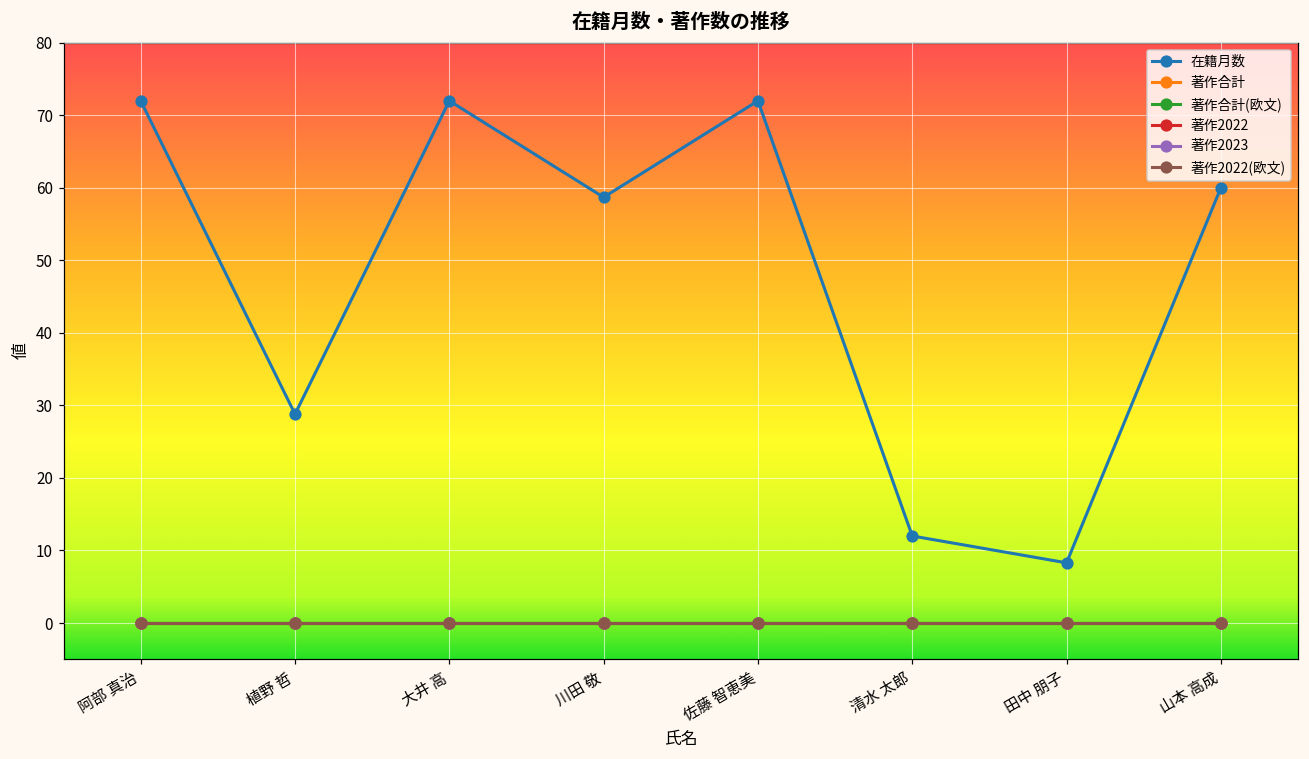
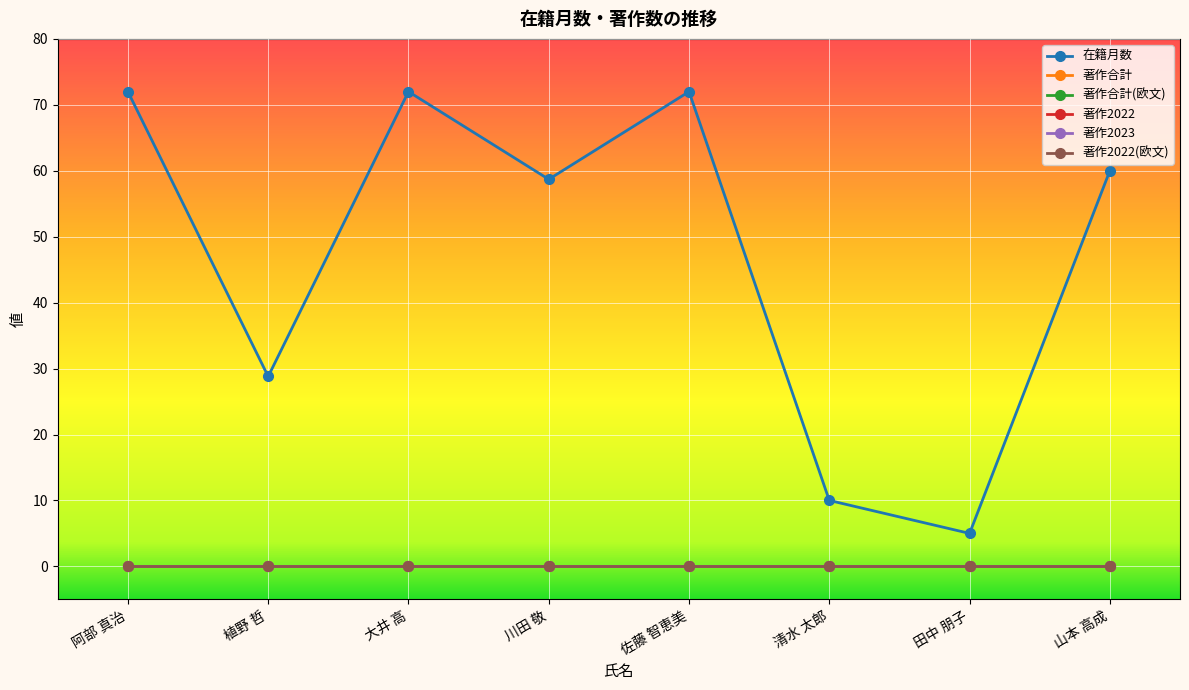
  {
    "在籍月数": {
      "阿部 真治": 72,
      "植野 哲": 29,
      "大井 高": 72,
      "川田 敬": 59,
      "佐藤 智恵美": 72,
-     "清水 太郎": 12,
-     "田中 朋子": 8,
+     "清水 太郎": 10,
+     "田中 朋子": 5,
      "山本 高成": 60
    },
    "著作2022(欧文)": {
      "阿部 真治": 0,
      "植野 哲": 0,
      "大井 高": 0,
      "川田 敬": 0,
      "佐藤 智恵美": 0,
      "清水 太郎": 0,
      "田中 朋子": 0,
      "山本 高成": 0
    }
  }
